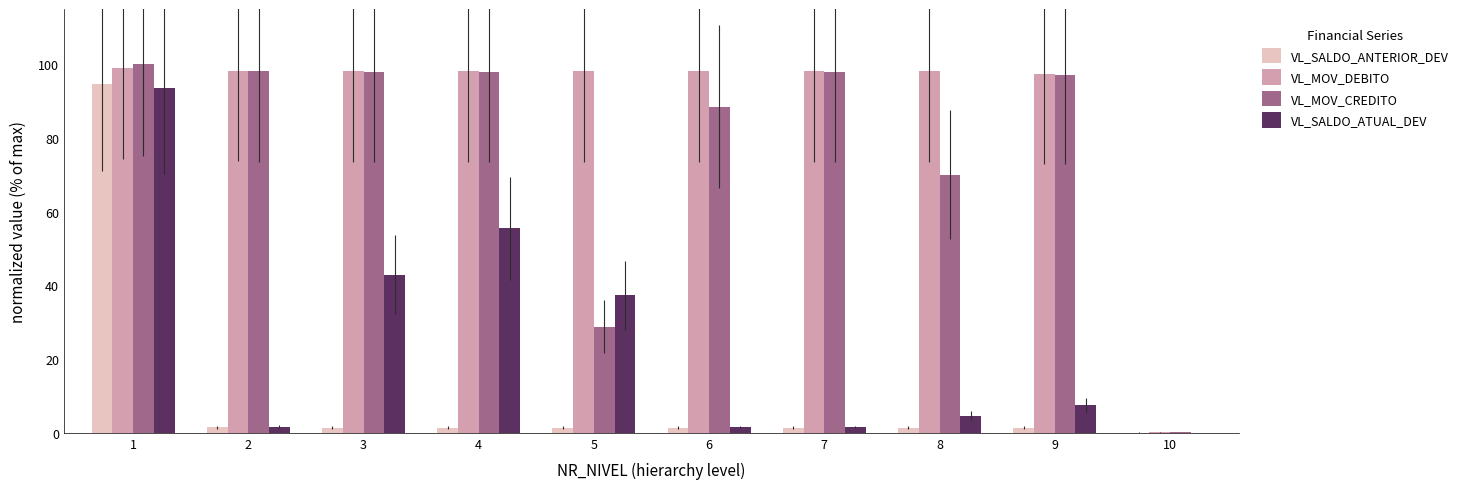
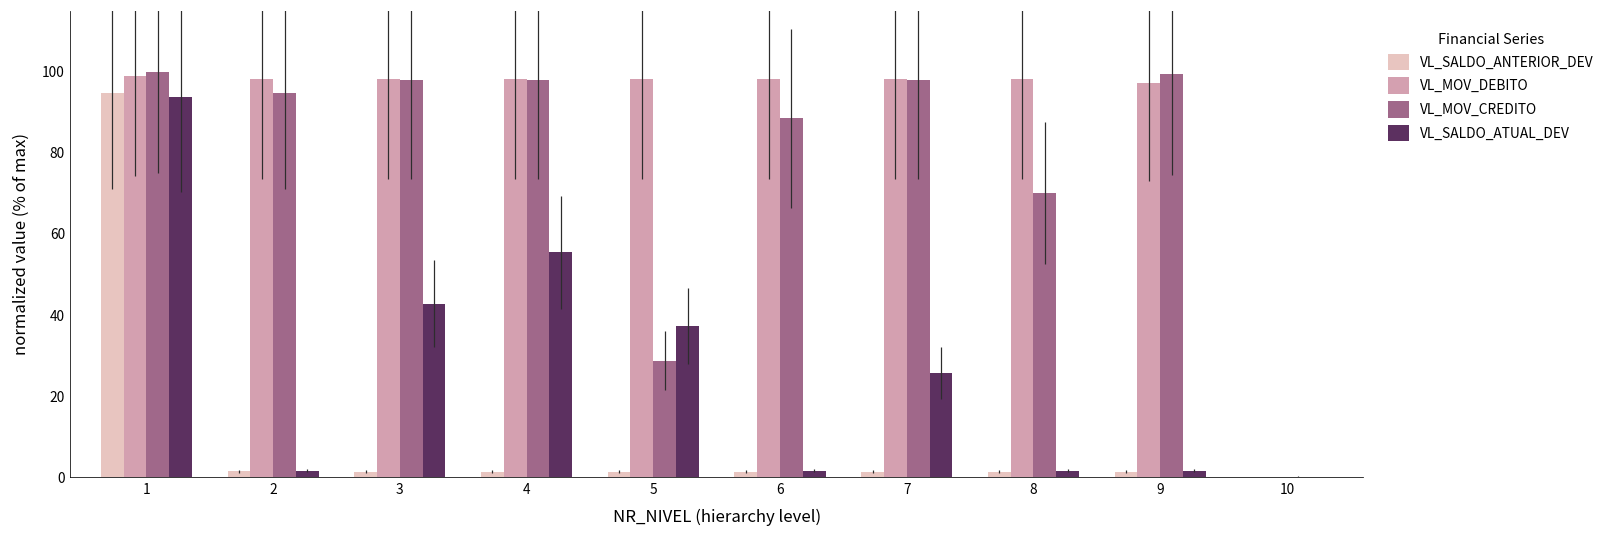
  {
    "VL_MOV_CREDITO": {
      "1": 100,
-     "2": 98,
+     "2": 95,
      "3": 98,
      "4": 98,
      "5": 29,
      "6": 89,
      "7": 98,
      "8": 70,
-     "9": 97
+     "9": 99
    },
    "VL_SALDO_ATUAL_DEV": {
      "1": 94,
      "2": 2,
      "3": 43,
      "4": 55,
      "5": 37,
      "6": 2,
-     "7": 2,
-     "8": 5,
-     "9": 7
+     "7": 26,
+     "8": 2,
+     "9": 2
    }
  }
